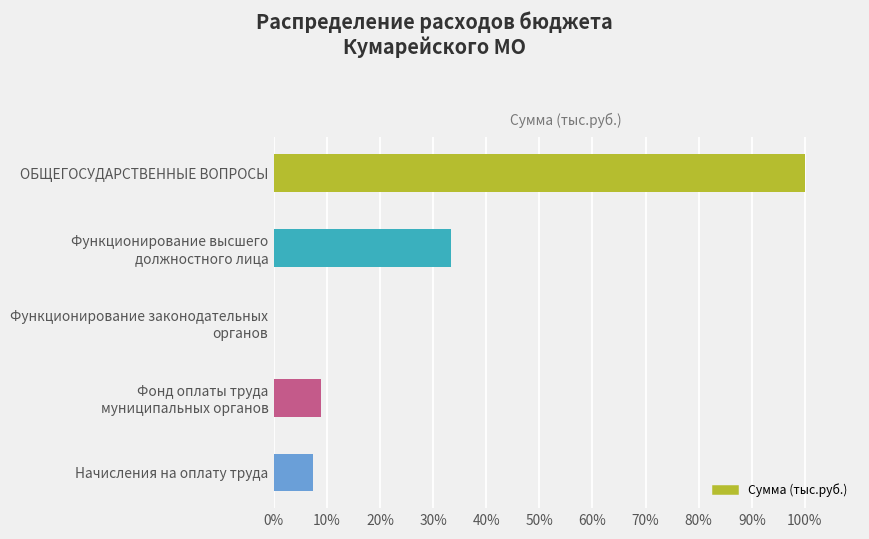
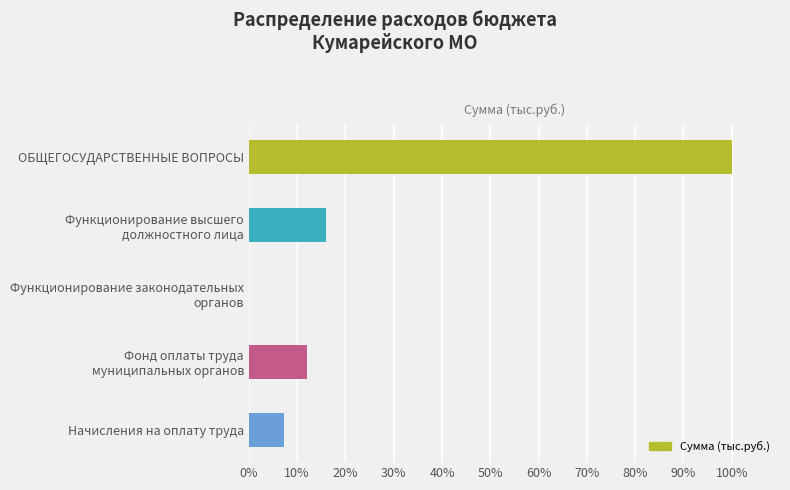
  {
    "ОБЩЕГОСУДАРСТВЕННЫЕ ВОПРОСЫ": "100%",
-   "Функционирование высшего должностного лица": "33%",
-   "Фонд оплаты труда муниципальных органов": "9%",
+   "Функционирование высшего должностного лица": "16%",
+   "Фонд оплаты труда муниципальных органов": "12%",
    "Начисления на оплату труда": "7%"
  }
